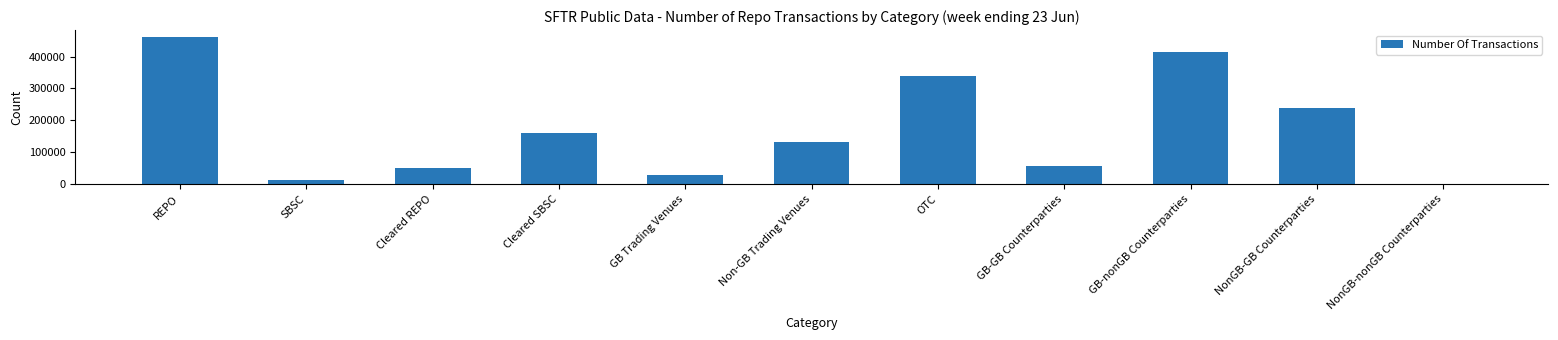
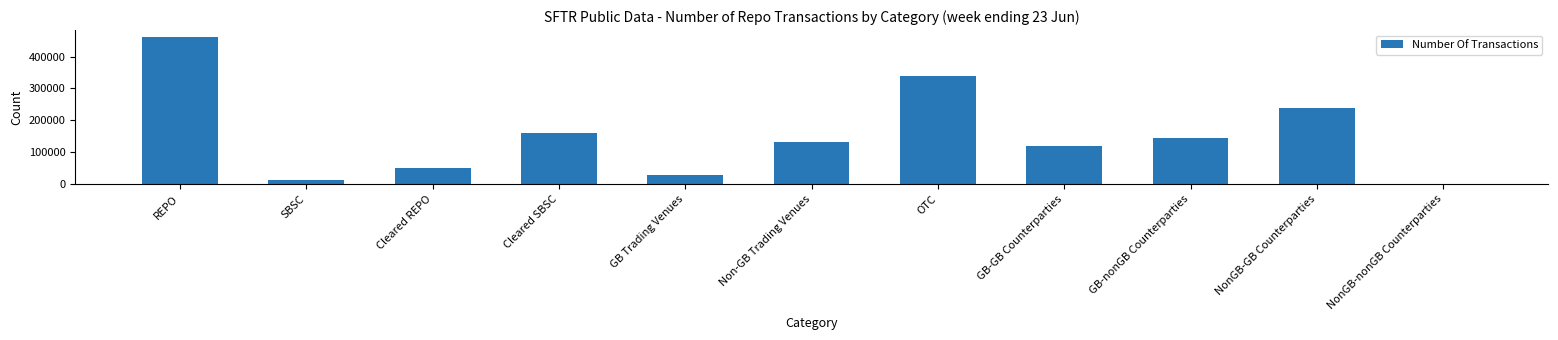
  {
    "REPO": 460000,
    "SBSC": 10000,
    "Cleared REPO": 50000,
    "Cleared SBSC": 160000,
    "GB Trading Venues": 30000,
    "Non-GB Trading Venues": 130000,
    "OTC": 340000,
-   "GB-GB Counterparties": 60000,
-   "GB-nonGB Counterparties": 410000,
+   "GB-GB Counterparties": 120000,
+   "GB-nonGB Counterparties": 140000,
    "NonGB-GB Counterparties": 240000
  }
